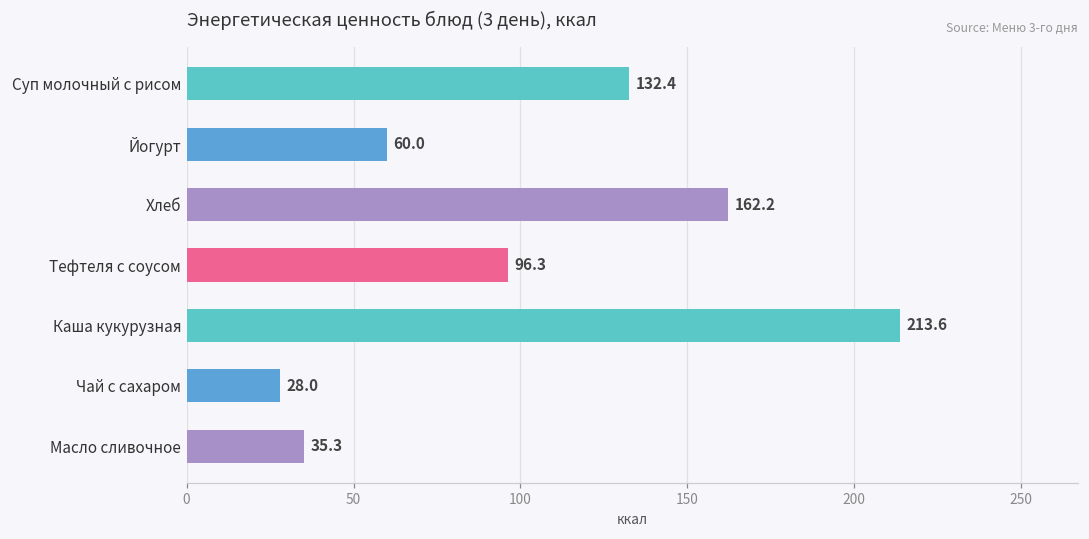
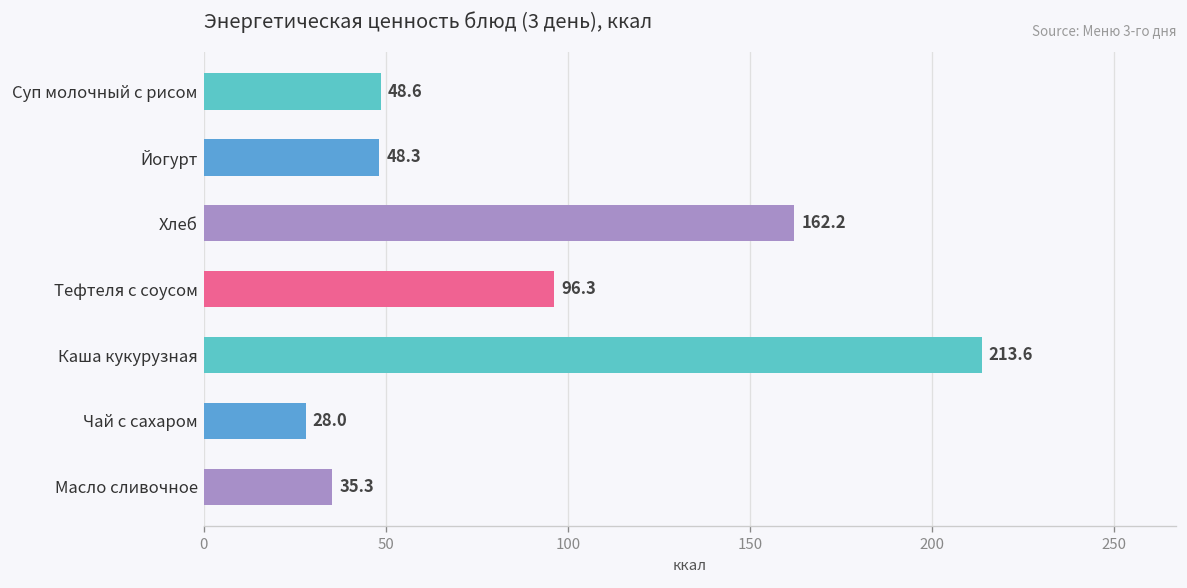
  {
-   "Суп молочный с рисом": 132.4,
-   "Йогурт": 60.0,
+   "Суп молочный с рисом": 48.6,
+   "Йогурт": 48.3,
    "Хлеб": 162.2,
    "Тефтеля с соусом": 96.3,
    "Каша кукурузная": 213.6,
    "Чай с сахаром": 28.0,
    "Масло сливочное": 35.3
  }
